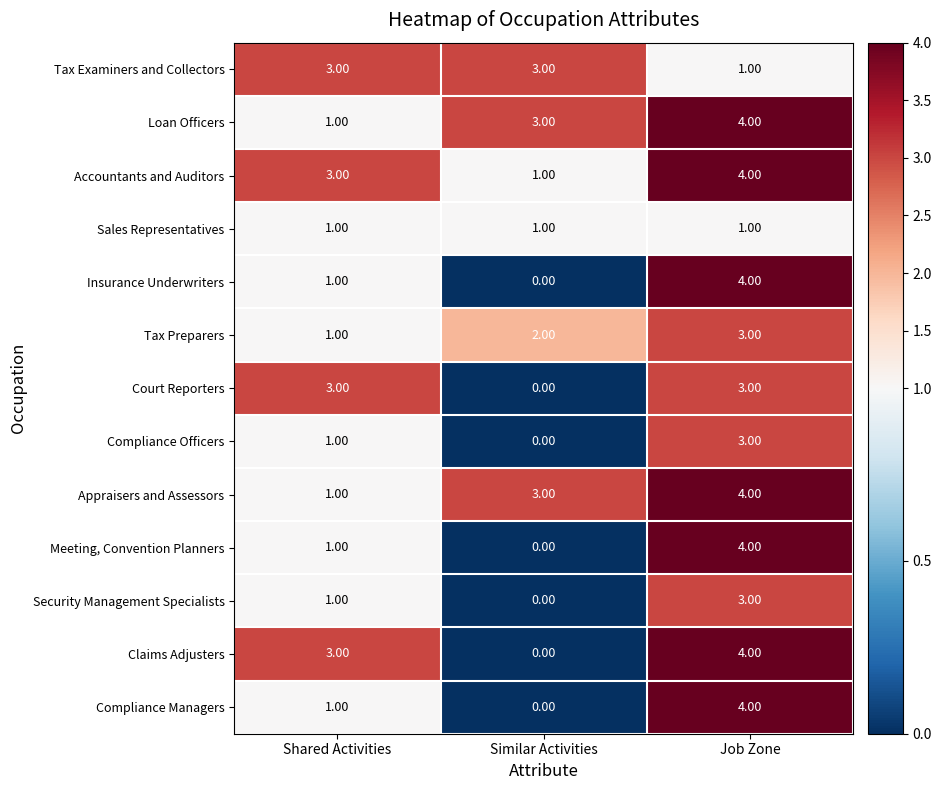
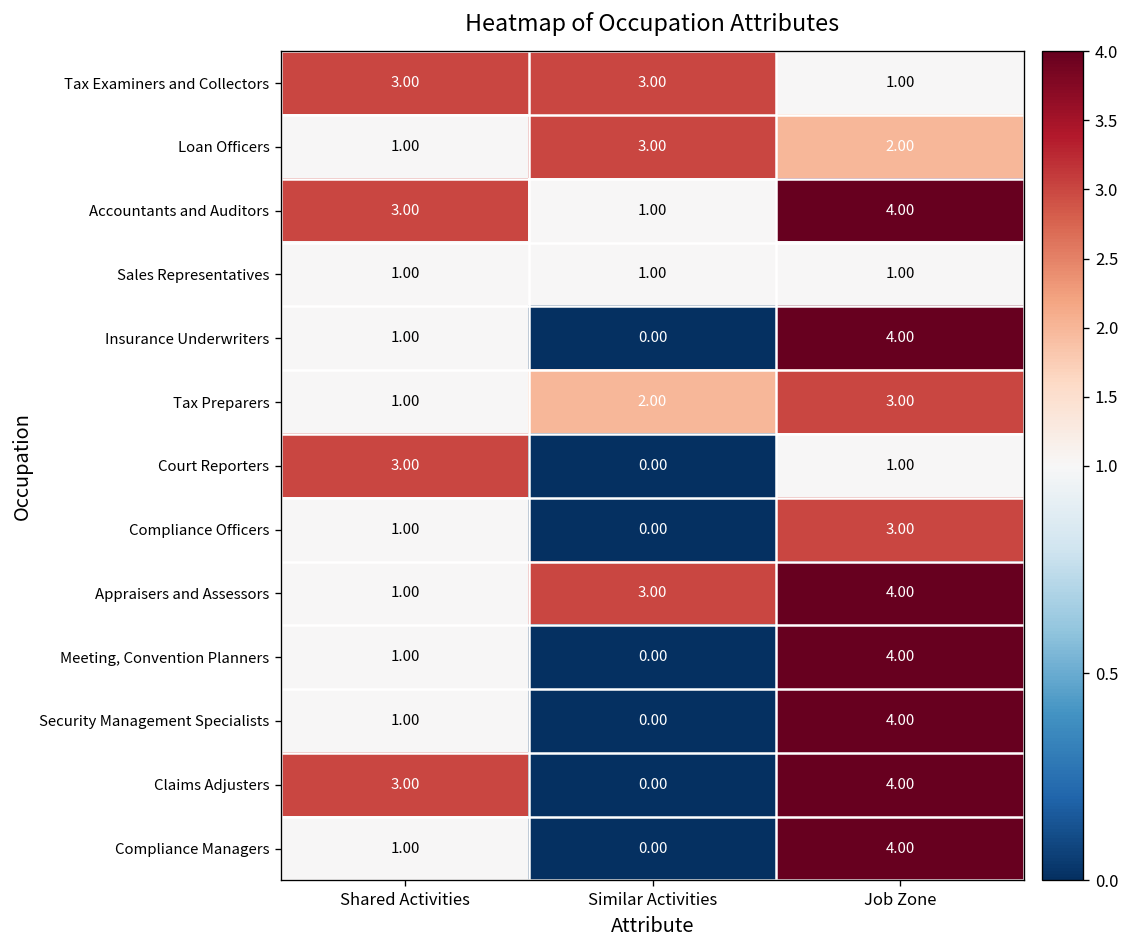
  {
    "Tax Examiners and Collectors": {
      "Shared Activities": 3.00,
      "Similar Activities": 3.00,
      "Job Zone": 1.00
    },
    "Loan Officers": {
      "Shared Activities": 1.00,
      "Similar Activities": 3.00,
-     "Job Zone": 4.00
+     "Job Zone": 2.00
    },
    "Accountants and Auditors": {
      "Shared Activities": 3.00,
      "Similar Activities": 1.00,
      "Job Zone": 4.00
    },
    "Sales Representatives": {
      "Shared Activities": 1.00,
      "Similar Activities": 1.00,
      "Job Zone": 1.00
    },
    "Insurance Underwriters": {
      "Shared Activities": 1.00,
      "Similar Activities": 0.00,
      "Job Zone": 4.00
    },
    "Tax Preparers": {
      "Shared Activities": 1.00,
      "Similar Activities": 2.00,
      "Job Zone": 3.00
    },
    "Court Reporters": {
      "Shared Activities": 3.00,
      "Similar Activities": 0.00,
-     "Job Zone": 3.00
+     "Job Zone": 1.00
    },
    "Compliance Officers": {
      "Shared Activities": 1.00,
      "Similar Activities": 0.00,
      "Job Zone": 3.00
    },
    "Appraisers and Assessors": {
      "Shared Activities": 1.00,
      "Similar Activities": 3.00,
      "Job Zone": 4.00
    },
    "Meeting, Convention Planners": {
      "Shared Activities": 1.00,
      "Similar Activities": 0.00,
      "Job Zone": 4.00
    },
    "Security Management Specialists": {
      "Shared Activities": 1.00,
      "Similar Activities": 0.00,
-     "Job Zone": 3.00
+     "Job Zone": 4.00
    },
    "Claims Adjusters": {
      "Shared Activities": 3.00,
      "Similar Activities": 0.00,
      "Job Zone": 4.00
    },
    "Compliance Managers": {
      "Shared Activities": 1.00,
      "Similar Activities": 0.00,
      "Job Zone": 4.00
    }
  }
